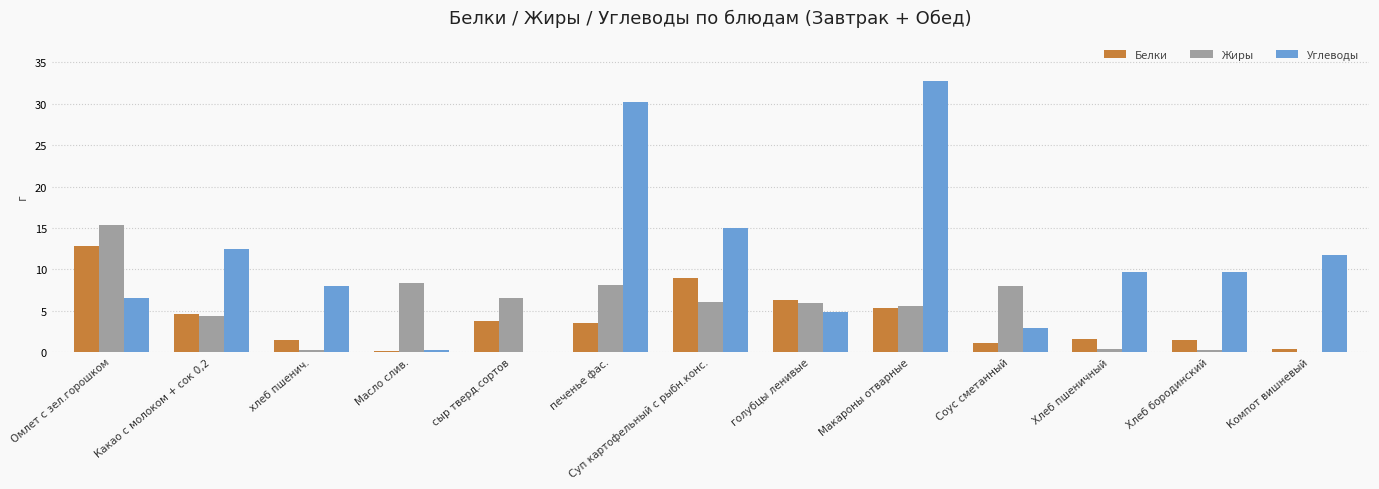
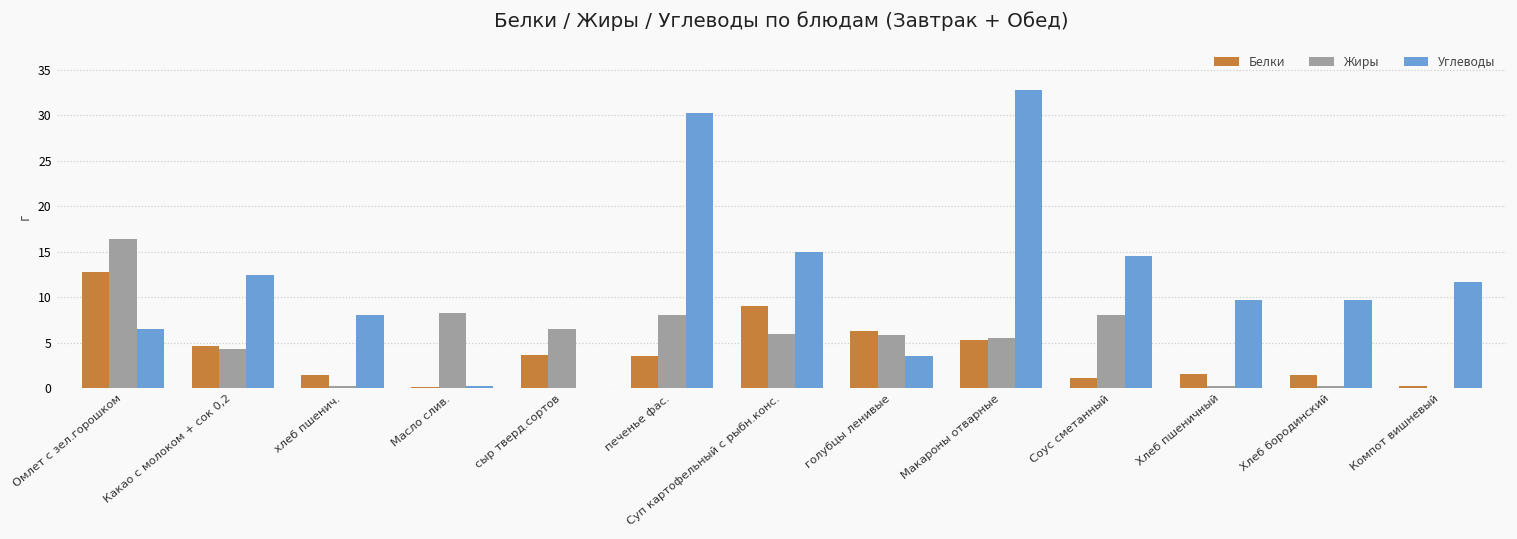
  {
    "Белки": {
      "Омлет с зел.горошком": 13,
      "Какао с молоком + сок 0,2": 5,
      "хлеб пшенич.": 2,
      "сыр тверд.сортов": 4,
      "печенье фас.": 4,
      "Суп картофельный с рыбн.конс.": 9,
      "голубцы ленивые": 6,
      "Макароны отварные": 5,
      "Соус сметанный": 1,
      "Хлеб пшеничный": 2,
      "Хлеб бородинский": 2
    },
    "Жиры": {
-     "Омлет с зел.горошком": 15,
+     "Омлет с зел.горошком": 16,
      "Какао с молоком + сок 0,2": 4,
      "Масло слив.": 8,
      "сыр тверд.сортов": 7,
      "печенье фас.": 8,
      "Суп картофельный с рыбн.конс.": 6,
      "голубцы ленивые": 6,
      "Макароны отварные": 6,
      "Соус сметанный": 8,
      "Компот вишневый": 0
    },
    "Углеводы": {
      "Омлет с зел.горошком": 7,
      "Какао с молоком + сок 0,2": 12,
      "хлеб пшенич.": 8,
      "сыр тверд.сортов": 0,
      "печенье фас.": 30,
      "Суп картофельный с рыбн.конс.": 15,
-     "голубцы ленивые": 5,
+     "голубцы ленивые": 4,
      "Макароны отварные": 33,
-     "Соус сметанный": 3,
+     "Соус сметанный": 15,
      "Хлеб пшеничный": 10,
      "Хлеб бородинский": 10,
      "Компот вишневый": 12
    }
  }
